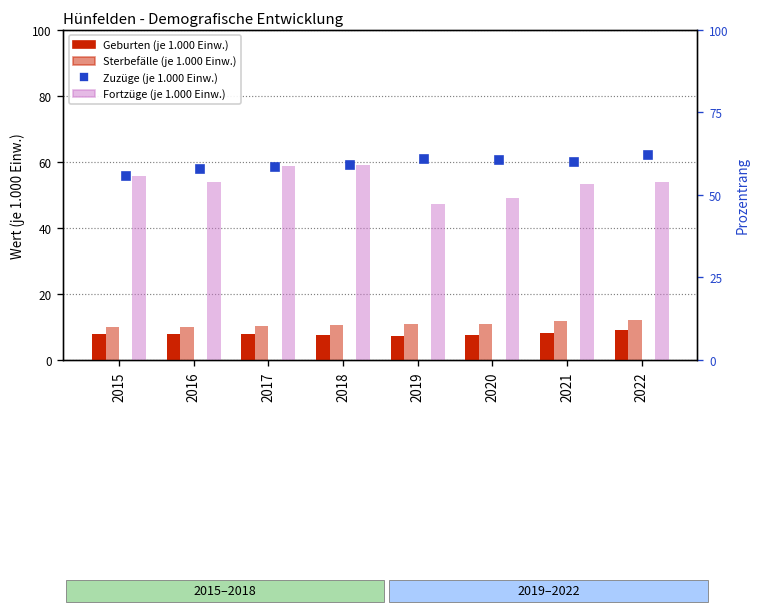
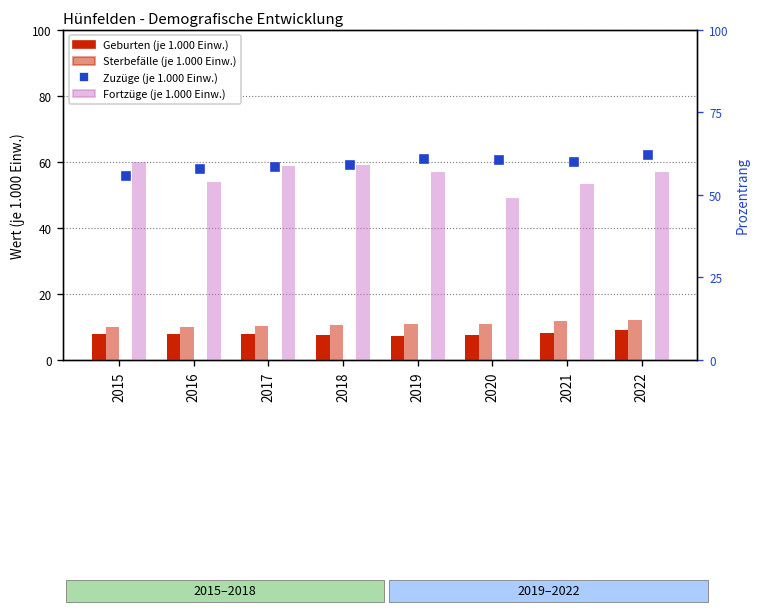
  {
    "Fortzüge (je 1.000 Einw.)": {
-     "2015": 56,
+     "2015": 60,
      "2016": 54,
      "2017": 59,
      "2018": 59,
-     "2019": 47,
+     "2019": 57,
      "2020": 49,
      "2021": 53,
-     "2022": 54
+     "2022": 57
    }
  }
